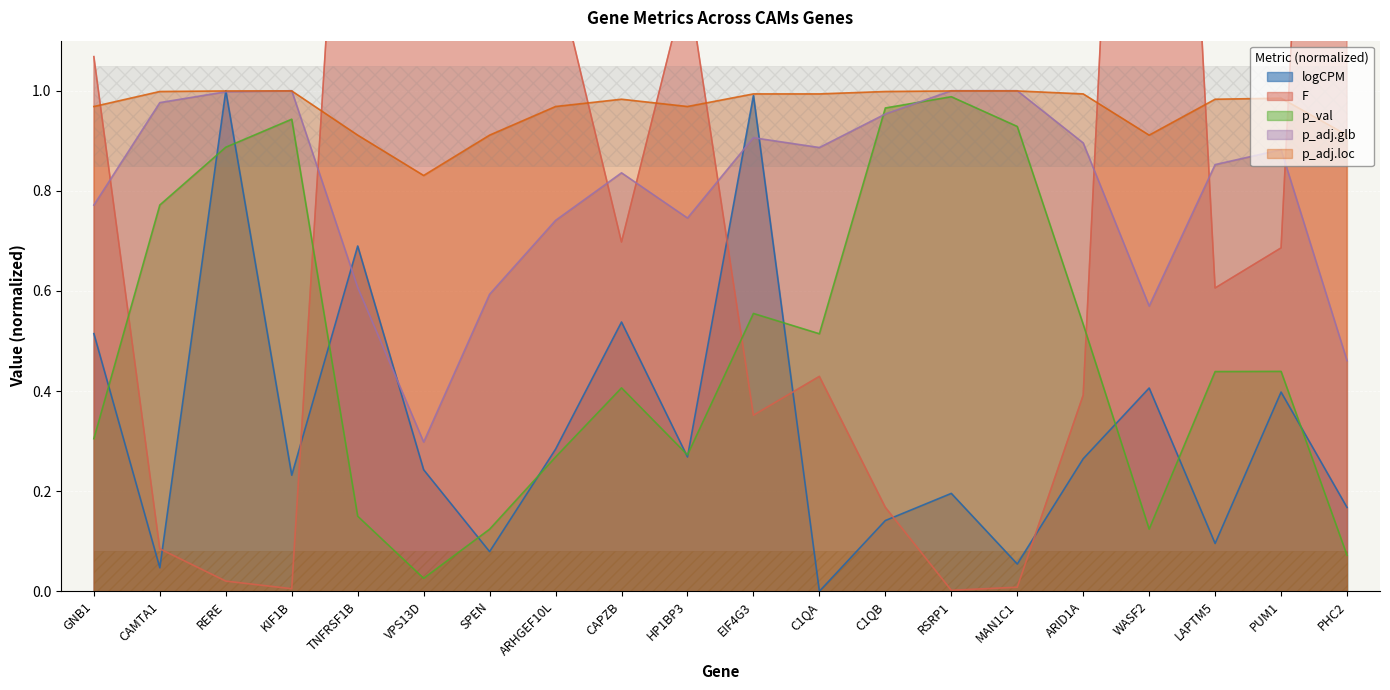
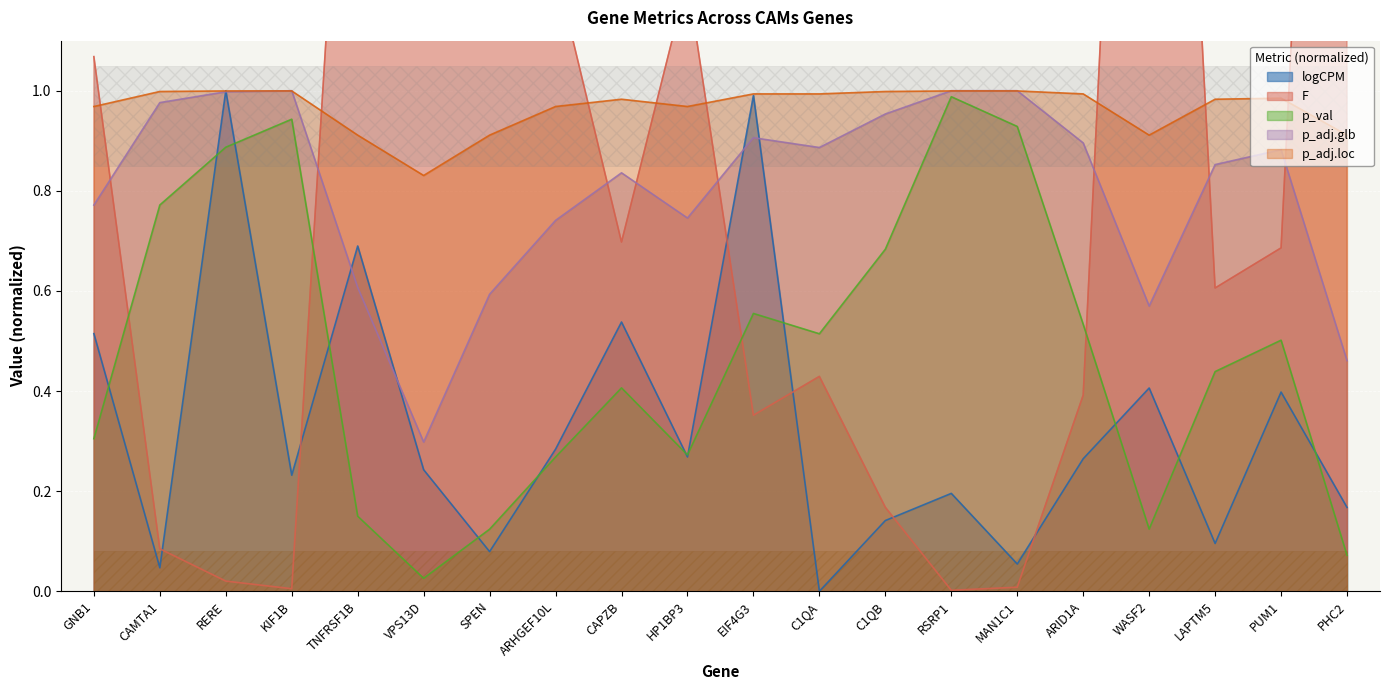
  {
    "logCPM": {
      "GNB1": 0.51,
      "CAMTA1": 0.05,
      "KIF1B": 0.23,
      "TNFRSF1B": 0.69,
      "VPS13D": 0.24,
      "ARHGEF10L": 0.28,
      "CAPZB": 0.54,
      "C1QA": 0.00,
      "C1QB": 0.14,
      "RSRP1": 0.20,
      "MAN1C1": 0.05,
      "ARID1A": 0.26,
      "WASF2": 0.41,
      "LAPTM5": 0.10,
      "PUM1": 0.40,
      "PHC2": 0.17
    },
    "p_val": {
      "GNB1": 0.30,
      "CAMTA1": 0.77,
      "RERE": 0.89,
      "KIF1B": 0.94,
      "TNFRSF1B": 0.15,
      "VPS13D": 0.03,
      "SPEN": 0.12,
      "ARHGEF10L": 0.27,
      "CAPZB": 0.41,
      "EIF4G3": 0.56,
      "C1QA": 0.51,
-     "C1QB": 0.97,
+     "C1QB": 0.68,
      "RSRP1": 0.99,
      "MAN1C1": 0.93,
      "ARID1A": 0.53,
      "WASF2": 0.12,
      "LAPTM5": 0.44,
-     "PUM1": 0.44,
+     "PUM1": 0.50,
      "PHC2": 0.07
    }
  }
